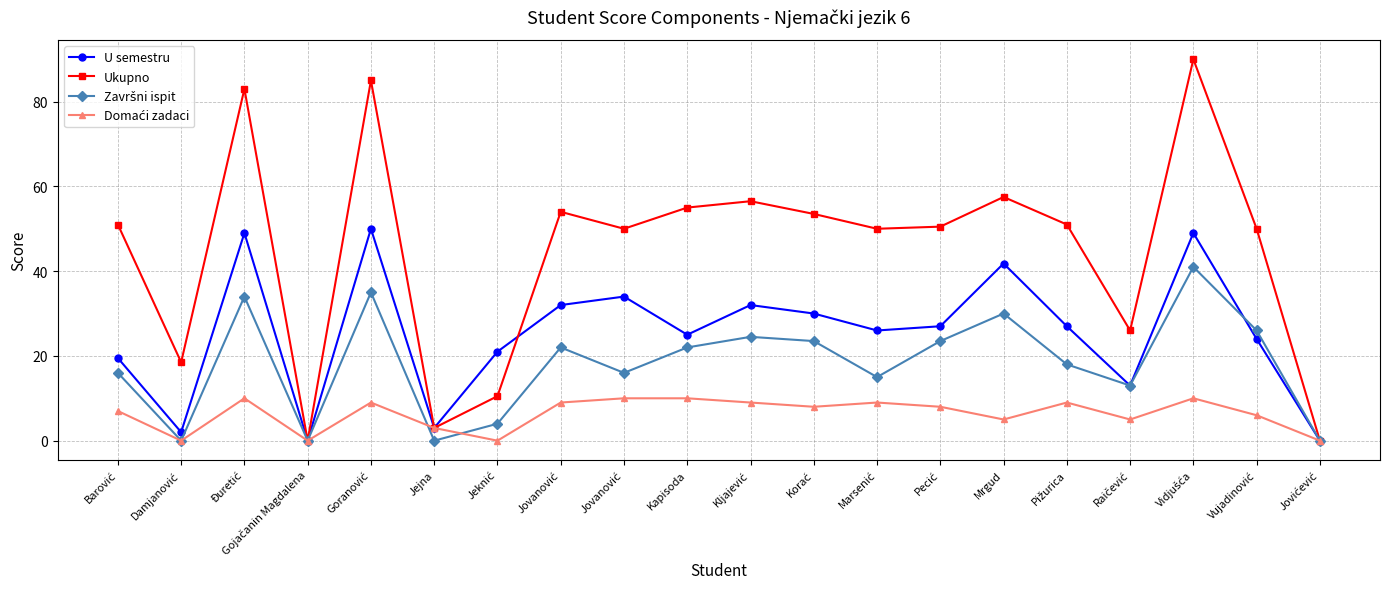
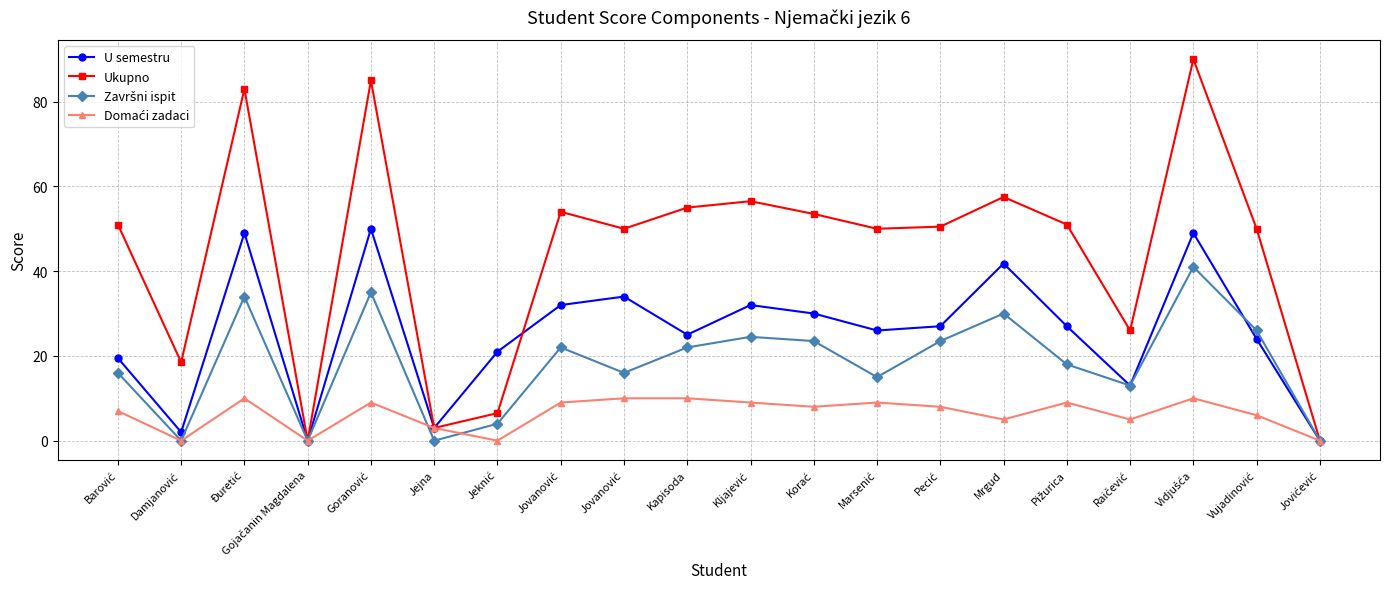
  {
    "U semestru": {
      "Barović": 20,
      "Damjanović": 2,
      "Đuretić": 49,
      "Goranović": 50,
      "Jeknić": 21,
      "Kapisoda": 25,
      "Kljajević": 32,
      "Korać": 30,
      "Marsenić": 26,
      "Pecić": 27,
      "Mrgud": 42,
      "Pižurica": 27,
      "Vidjušća": 49,
      "Vujadinović": 24
    },
    "Ukupno": {
      "Barović": 51,
      "Damjanović": 19,
      "Đuretić": 83,
      "Goranović": 85,
-     "Jeknić": 11,
+     "Jeknić": 7,
      "Kapisoda": 55,
      "Kljajević": 57,
      "Korać": 54,
      "Marsenić": 50,
      "Pecić": 51,
      "Mrgud": 58,
      "Pižurica": 51,
      "Raičević": 26,
      "Vidjušća": 90,
      "Vujadinović": 50
    },
    "Završni ispit": {
      "Barović": 16,
      "Đuretić": 34,
      "Goranović": 35,
      "Jejna": 0,
      "Jeknić": 4,
      "Kapisoda": 22,
      "Kljajević": 25,
      "Korać": 24,
      "Marsenić": 15,
      "Pecić": 24,
      "Mrgud": 30,
      "Pižurica": 18,
      "Vidjušća": 41,
      "Vujadinović": 26
    },
    "Domaći zadaci": {
      "Barović": 7,
      "Đuretić": 10,
      "Goranović": 9,
      "Jeknić": 0,
      "Kapisoda": 10,
      "Kljajević": 9,
      "Korać": 8,
      "Marsenić": 9,
      "Pecić": 8,
      "Mrgud": 5,
      "Pižurica": 9,
      "Raičević": 5,
      "Vidjušća": 10,
      "Vujadinović": 6
    }
  }
